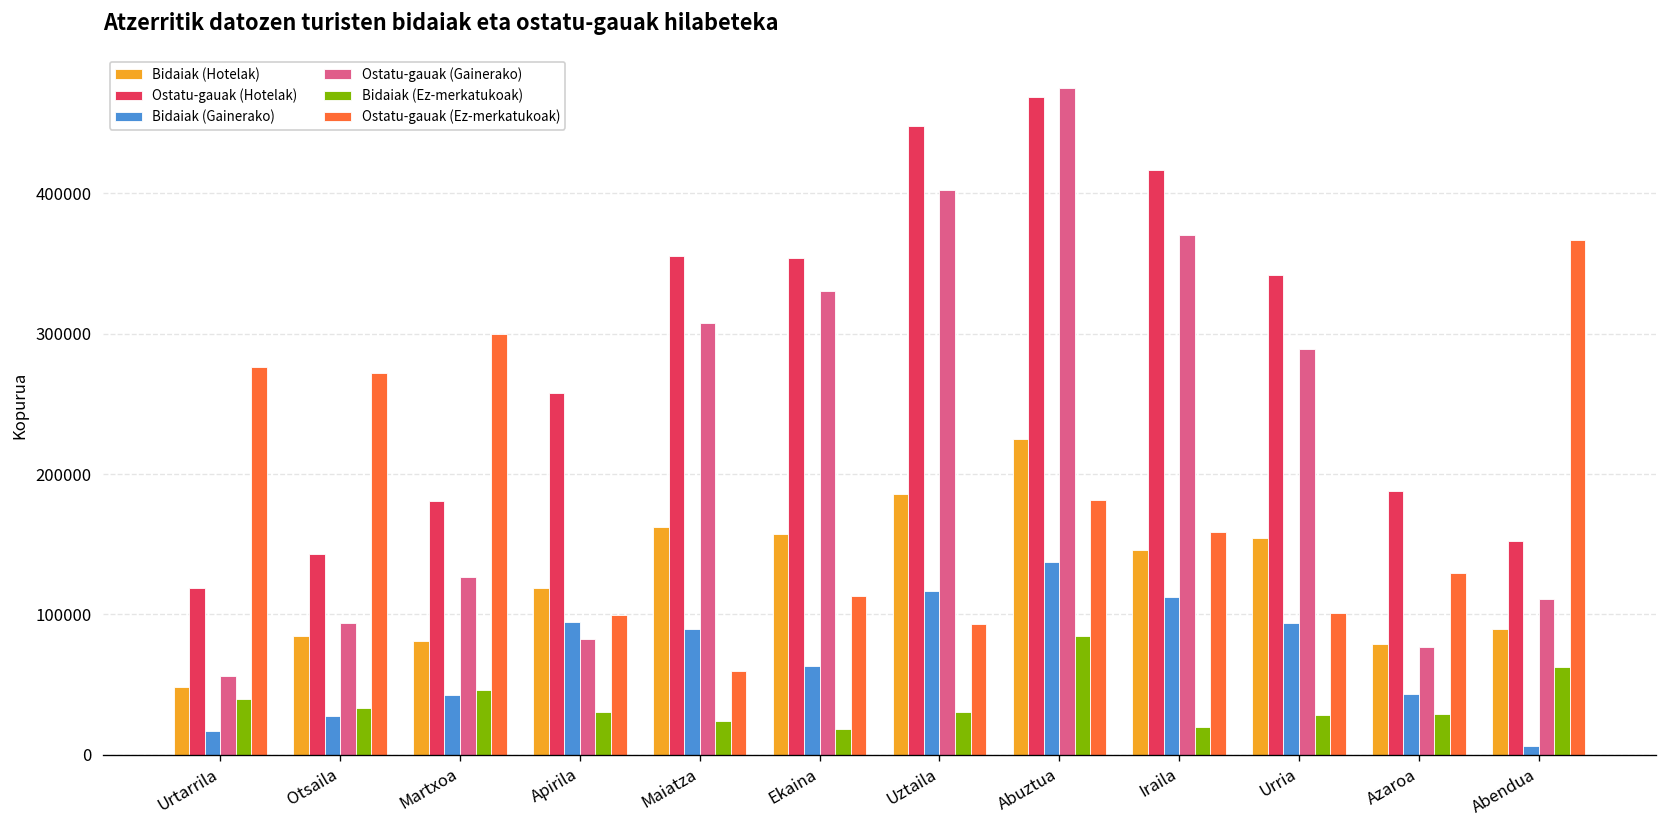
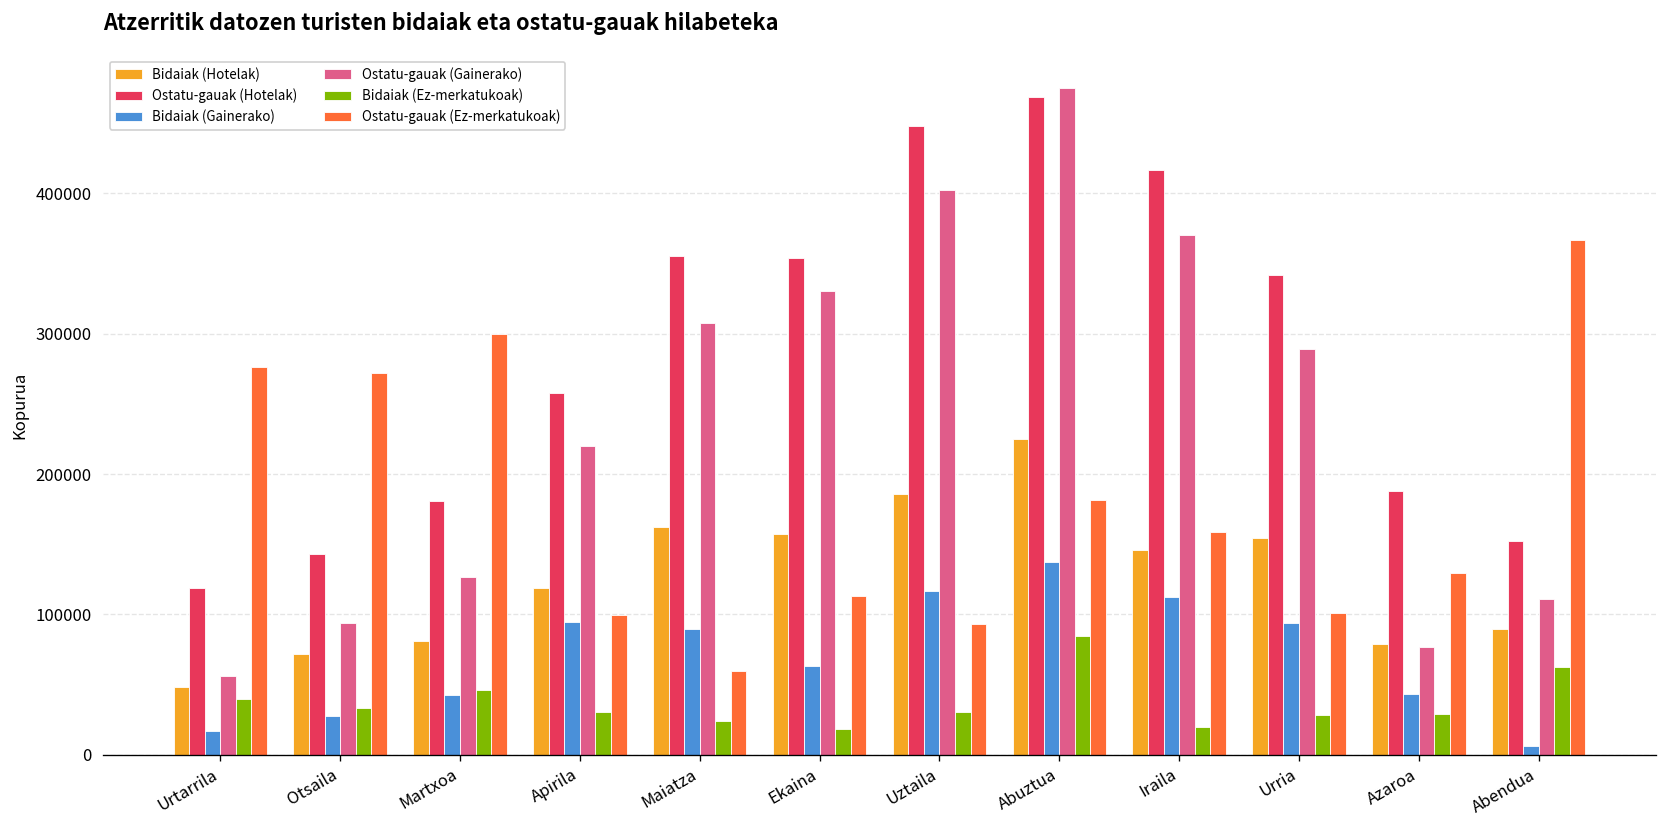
  {
    "Bidaiak (Hotelak)": {
      "Urtarrila": 49000,
-     "Otsaila": 85000,
+     "Otsaila": 72000,
      "Martxoa": 81000,
      "Apirila": 119000,
      "Maiatza": 163000,
      "Ekaina": 157000,
      "Uztaila": 185000,
      "Abuztua": 225000,
      "Iraila": 146000,
      "Urria": 155000,
      "Azaroa": 79000,
      "Abendua": 90000
    },
    "Ostatu-gauak (Hotelak)": {
      "Urtarrila": 118000,
      "Otsaila": 143000,
      "Martxoa": 181000,
      "Apirila": 258000,
      "Maiatza": 356000,
      "Ekaina": 354000,
      "Uztaila": 448000,
      "Abuztua": 468000,
      "Iraila": 416000,
      "Urria": 342000,
      "Azaroa": 188000,
      "Abendua": 152000
    },
    "Bidaiak (Gainerako)": {
      "Urtarrila": 17000,
      "Otsaila": 28000,
      "Martxoa": 43000,
      "Apirila": 95000,
      "Maiatza": 89000,
      "Ekaina": 63000,
      "Uztaila": 117000,
      "Abuztua": 137000,
      "Iraila": 112000,
      "Urria": 94000,
      "Azaroa": 43000,
      "Abendua": 6000
    },
    "Ostatu-gauak (Gainerako)": {
      "Urtarrila": 56000,
      "Otsaila": 94000,
      "Martxoa": 127000,
-     "Apirila": 83000,
+     "Apirila": 220000,
      "Maiatza": 308000,
      "Ekaina": 331000,
      "Uztaila": 402000,
      "Abuztua": 475000,
      "Iraila": 370000,
      "Urria": 289000,
      "Azaroa": 77000,
      "Abendua": 111000
    },
    "Bidaiak (Ez-merkatukoak)": {
      "Urtarrila": 40000,
      "Otsaila": 34000,
      "Martxoa": 46000,
      "Apirila": 31000,
      "Maiatza": 24000,
      "Ekaina": 18000,
      "Uztaila": 31000,
      "Abuztua": 85000,
      "Iraila": 20000,
      "Urria": 28000,
      "Azaroa": 29000,
      "Abendua": 63000
    },
    "Ostatu-gauak (Ez-merkatukoak)": {
      "Urtarrila": 276000,
      "Otsaila": 272000,
      "Martxoa": 300000,
      "Apirila": 99000,
      "Maiatza": 59000,
      "Ekaina": 113000,
      "Uztaila": 93000,
      "Abuztua": 182000,
      "Iraila": 158000,
      "Urria": 101000,
      "Azaroa": 129000,
      "Abendua": 367000
    }
  }
